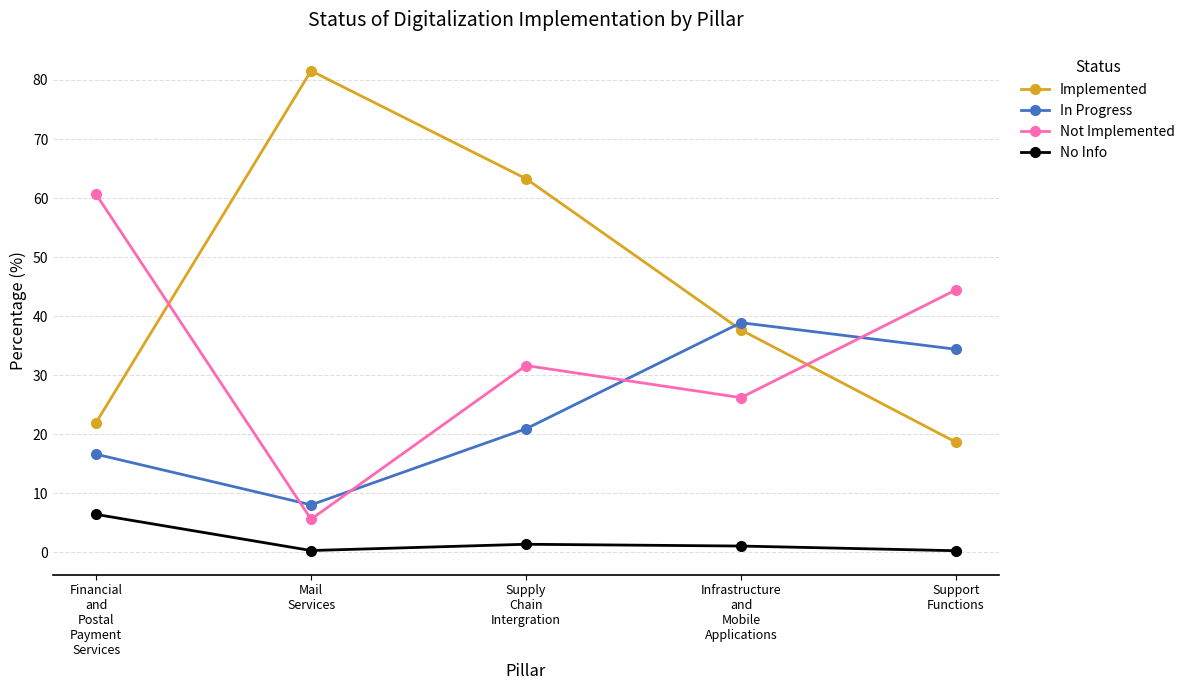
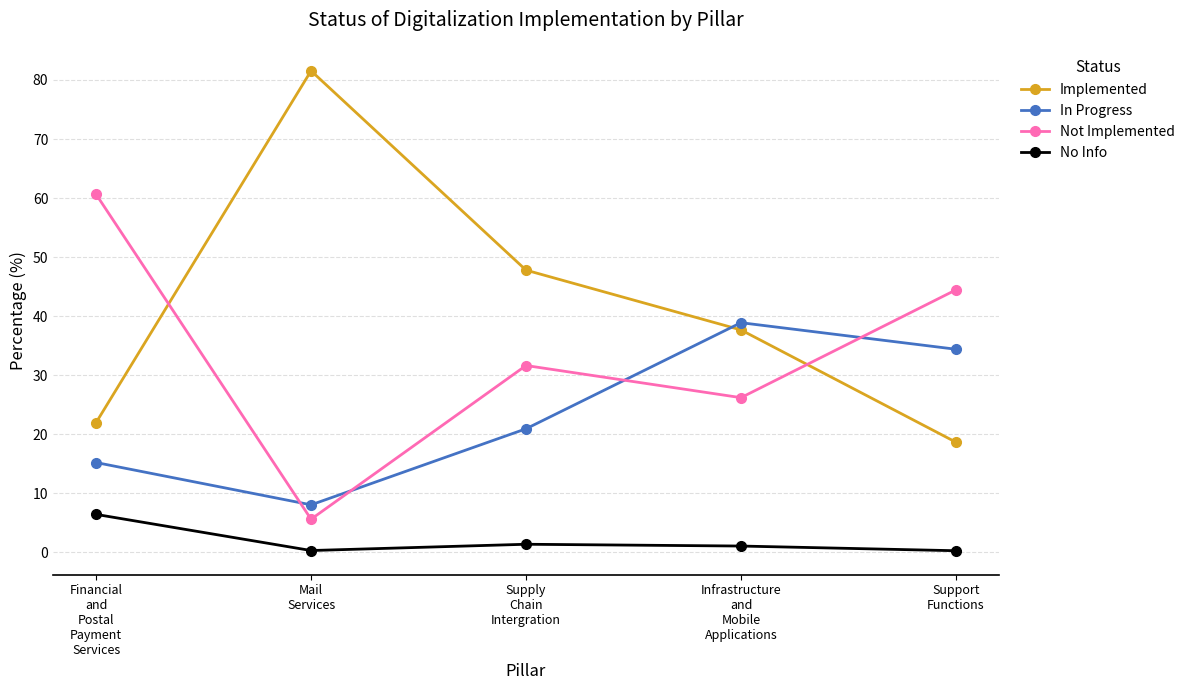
  {
    "Implemented": {
      "Financial and Postal Payment Services": 22,
      "Mail Services": 82,
-     "Supply Chain Intergration": 63,
+     "Supply Chain Intergration": 48,
      "Infrastructure and Mobile Applications": 38,
      "Support Functions": 19
    },
    "In Progress": {
-     "Financial and Postal Payment Services": 17,
+     "Financial and Postal Payment Services": 15,
      "Mail Services": 8,
      "Supply Chain Intergration": 21,
      "Infrastructure and Mobile Applications": 39,
      "Support Functions": 34
    },
    "Not Implemented": {
      "Financial and Postal Payment Services": 61,
      "Mail Services": 6,
      "Supply Chain Intergration": 32,
      "Infrastructure and Mobile Applications": 26,
      "Support Functions": 44
    },
    "No Info": {
      "Financial and Postal Payment Services": 6,
      "Mail Services": 0,
      "Supply Chain Intergration": 1,
      "Infrastructure and Mobile Applications": 1,
      "Support Functions": 0
    }
  }
